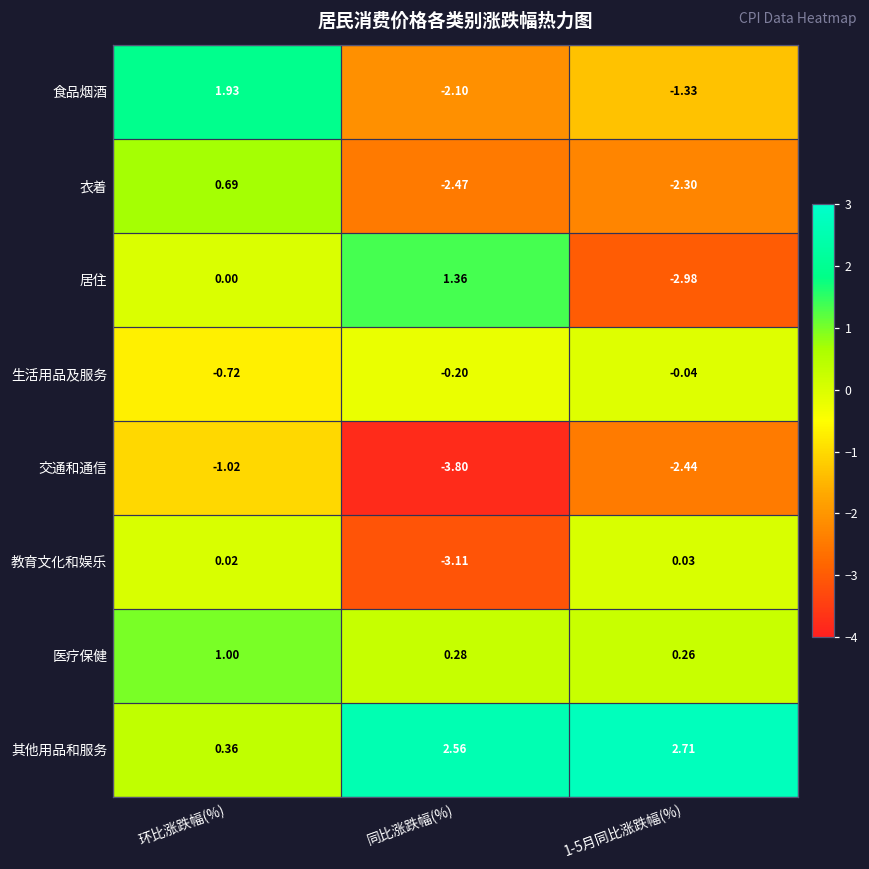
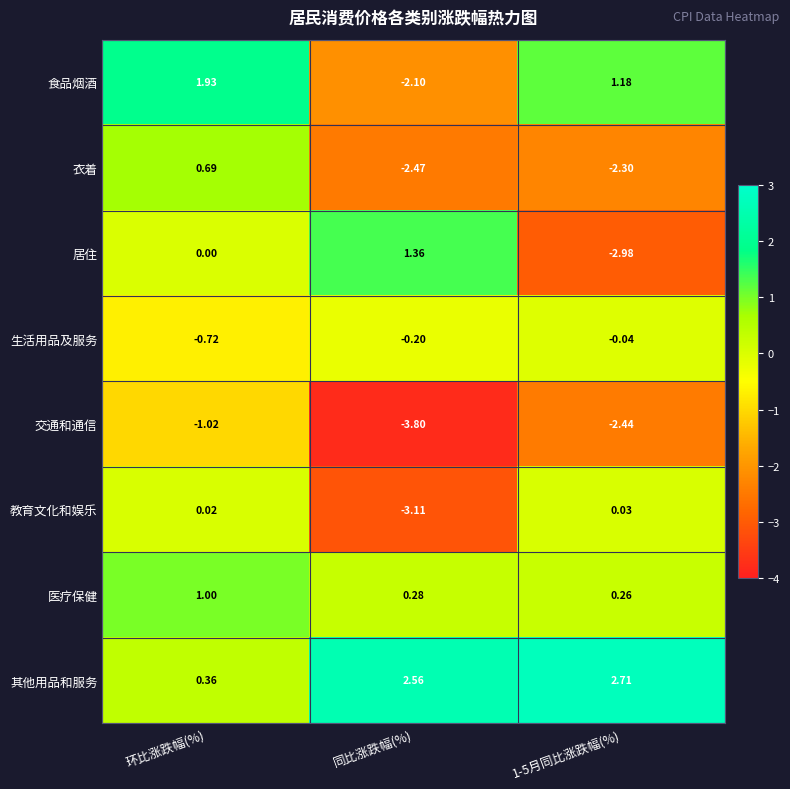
  {
    "食品烟酒": {
      "环比涨跌幅(%)": 1.93,
      "同比涨跌幅(%)": -2.10,
-     "1-5月同比涨跌幅(%)": -1.33
+     "1-5月同比涨跌幅(%)": 1.18
    },
    "衣着": {
      "环比涨跌幅(%)": 0.69,
      "同比涨跌幅(%)": -2.47,
      "1-5月同比涨跌幅(%)": -2.30
    },
    "居住": {
      "环比涨跌幅(%)": 0.00,
      "同比涨跌幅(%)": 1.36,
      "1-5月同比涨跌幅(%)": -2.98
    },
    "生活用品及服务": {
      "环比涨跌幅(%)": -0.72,
      "同比涨跌幅(%)": -0.20,
      "1-5月同比涨跌幅(%)": -0.04
    },
    "交通和通信": {
      "环比涨跌幅(%)": -1.02,
      "同比涨跌幅(%)": -3.80,
      "1-5月同比涨跌幅(%)": -2.44
    },
    "教育文化和娱乐": {
      "环比涨跌幅(%)": 0.02,
      "同比涨跌幅(%)": -3.11,
      "1-5月同比涨跌幅(%)": 0.03
    },
    "医疗保健": {
      "环比涨跌幅(%)": 1.00,
      "同比涨跌幅(%)": 0.28,
      "1-5月同比涨跌幅(%)": 0.26
    },
    "其他用品和服务": {
      "环比涨跌幅(%)": 0.36,
      "同比涨跌幅(%)": 2.56,
      "1-5月同比涨跌幅(%)": 2.71
    }
  }
